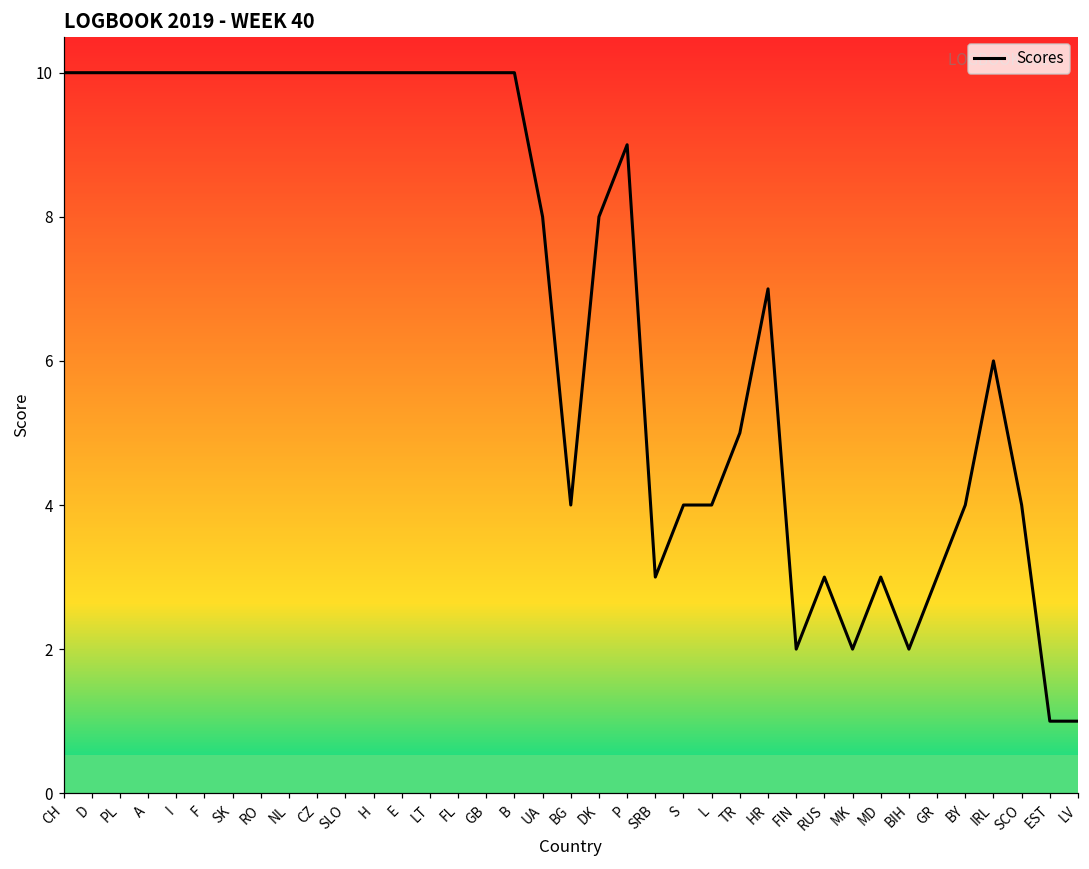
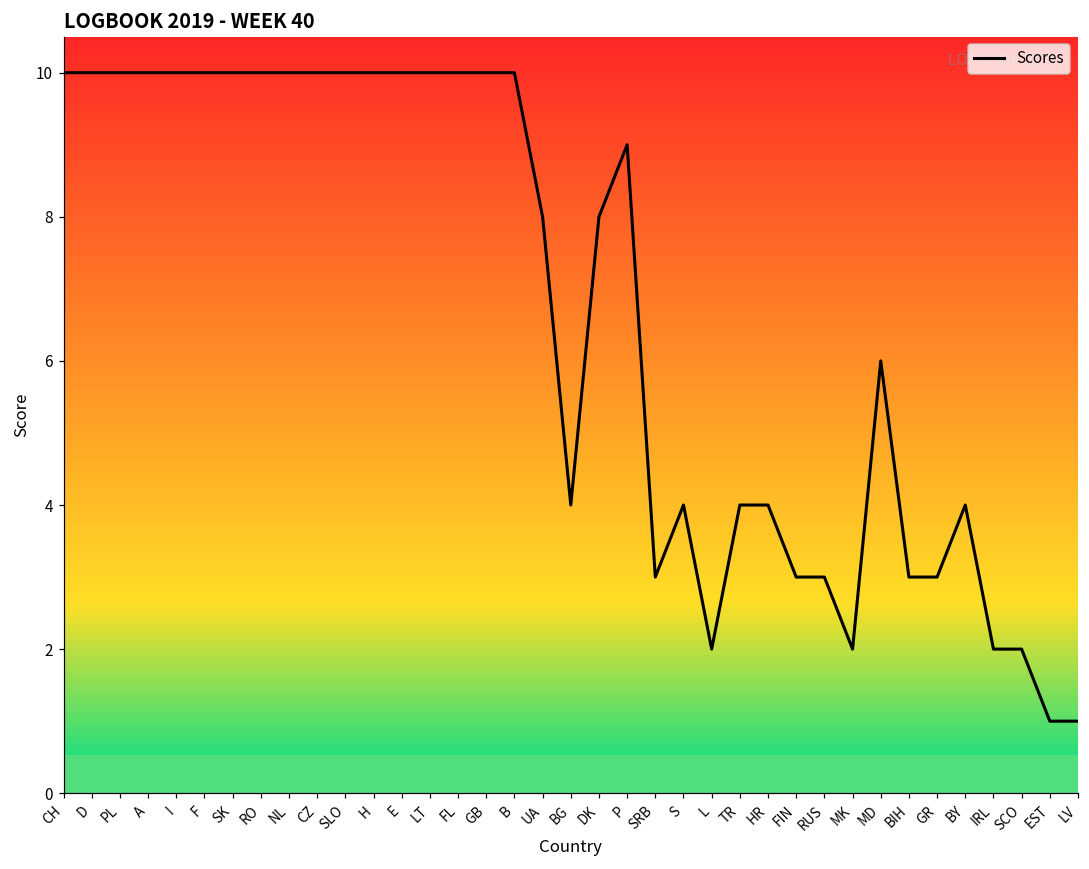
  {
    "CH": 10,
    "D": 10,
    "PL": 10,
    "A": 10,
    "I": 10,
    "F": 10,
    "SK": 10,
    "RO": 10,
    "NL": 10,
    "CZ": 10,
    "SLO": 10,
    "H": 10,
    "E": 10,
    "LT": 10,
    "FL": 10,
    "GB": 10,
    "B": 10,
    "UA": 8,
    "BG": 4,
    "DK": 8,
    "P": 9,
    "SRB": 3,
    "S": 4,
-   "L": 4,
-   "TR": 5,
-   "HR": 7,
-   "FIN": 2,
+   "L": 2,
+   "TR": 4,
+   "HR": 4,
+   "FIN": 3,
    "RUS": 3,
    "MK": 2,
-   "MD": 3,
-   "BIH": 2,
+   "MD": 6,
+   "BIH": 3,
    "GR": 3,
    "BY": 4,
-   "IRL": 6,
-   "SCO": 4,
+   "IRL": 2,
+   "SCO": 2,
    "EST": 1,
    "LV": 1
  }
